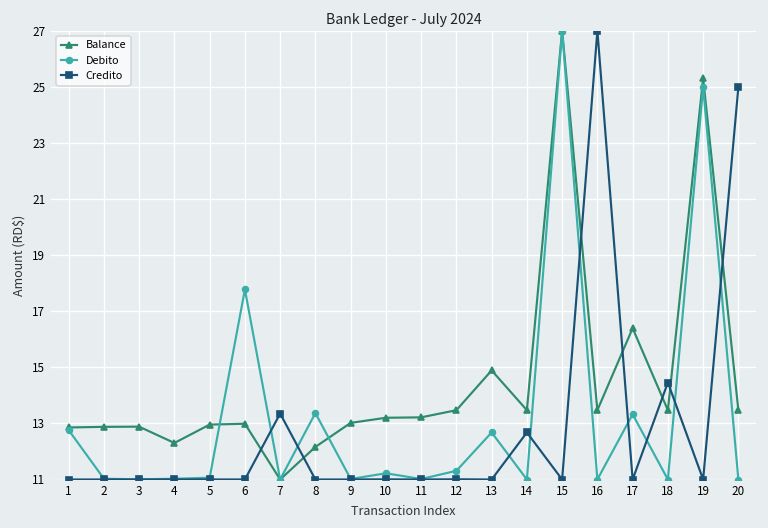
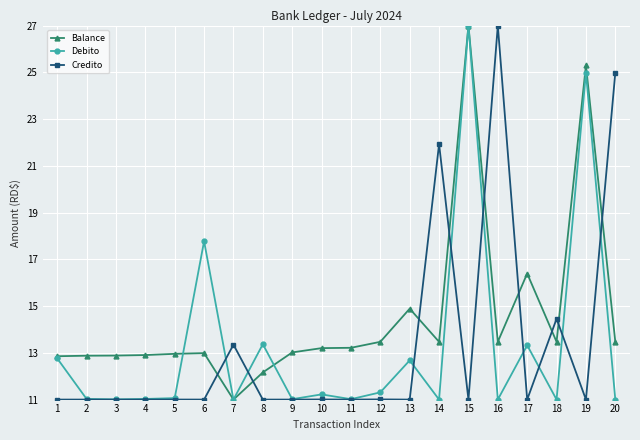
  {
    "Balance": {
      "2": 12.9,
      "3": 12.9,
-     "4": 12.3,
+     "4": 12.9,
      "5": 13.0,
      "6": 13.0,
      "8": 12.2,
      "9": 13.0,
      "10": 13.2,
      "11": 13.2,
      "12": 13.5,
      "13": 14.9,
      "14": 13.5,
      "16": 13.5,
      "17": 16.4,
      "18": 13.5,
      "19": 25.3,
      "20": 13.5
    },
    "Debito": {
      "6": 17.8,
      "8": 13.4,
      "10": 11.2,
      "12": 11.3,
      "13": 12.7,
      "14": 11.0,
      "16": 11.0,
      "17": 13.3,
      "18": 11.0,
      "19": 25.0,
      "20": 11.0
    },
    "Credito": {
      "1": 11.0,
      "6": 11.0,
      "7": 13.4,
      "8": 11.0,
      "10": 11.0,
      "12": 11.0,
      "13": 11.0,
-     "14": 12.7,
+     "14": 21.9,
      "15": 11.0,
      "16": 27.0,
      "17": 11.0,
      "18": 14.5,
      "19": 11.0,
      "20": 25.0
    }
  }
